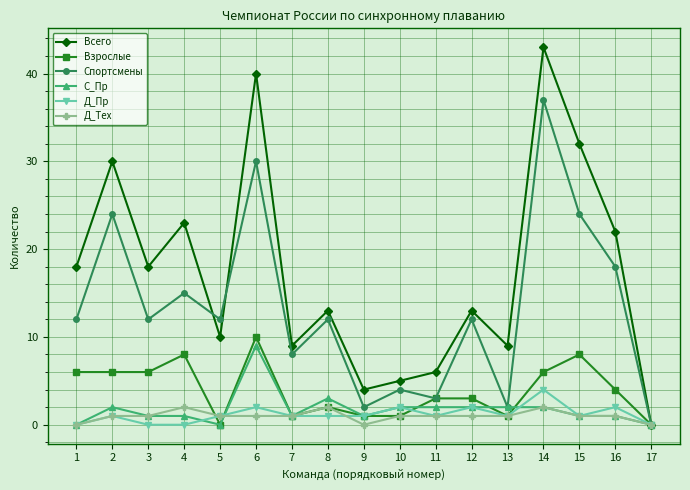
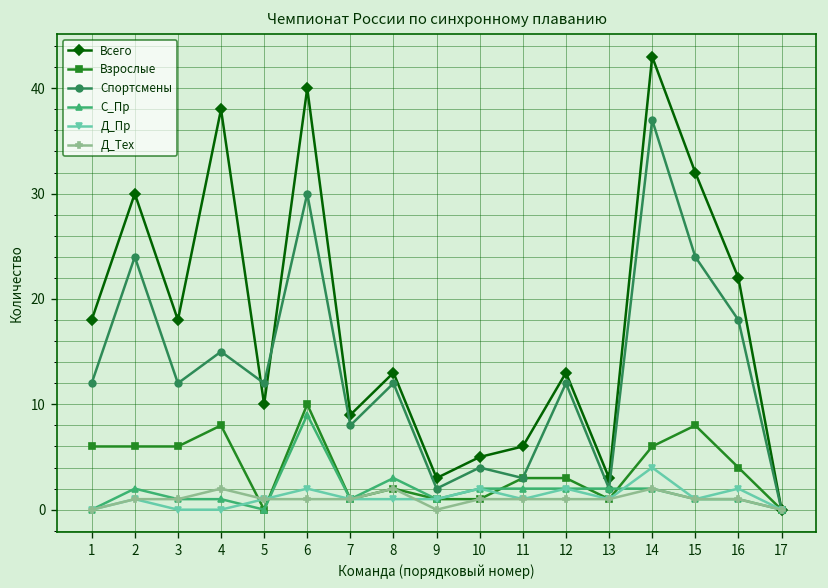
  {
    "Всего": {
      "1": 18,
      "2": 30,
      "3": 18,
-     "4": 23,
+     "4": 38,
      "5": 10,
      "6": 40,
      "7": 9,
      "8": 13,
-     "9": 4,
+     "9": 3,
      "10": 5,
      "11": 6,
      "12": 13,
-     "13": 9,
+     "13": 3,
      "14": 43,
      "15": 32,
      "16": 22
    }
  }
